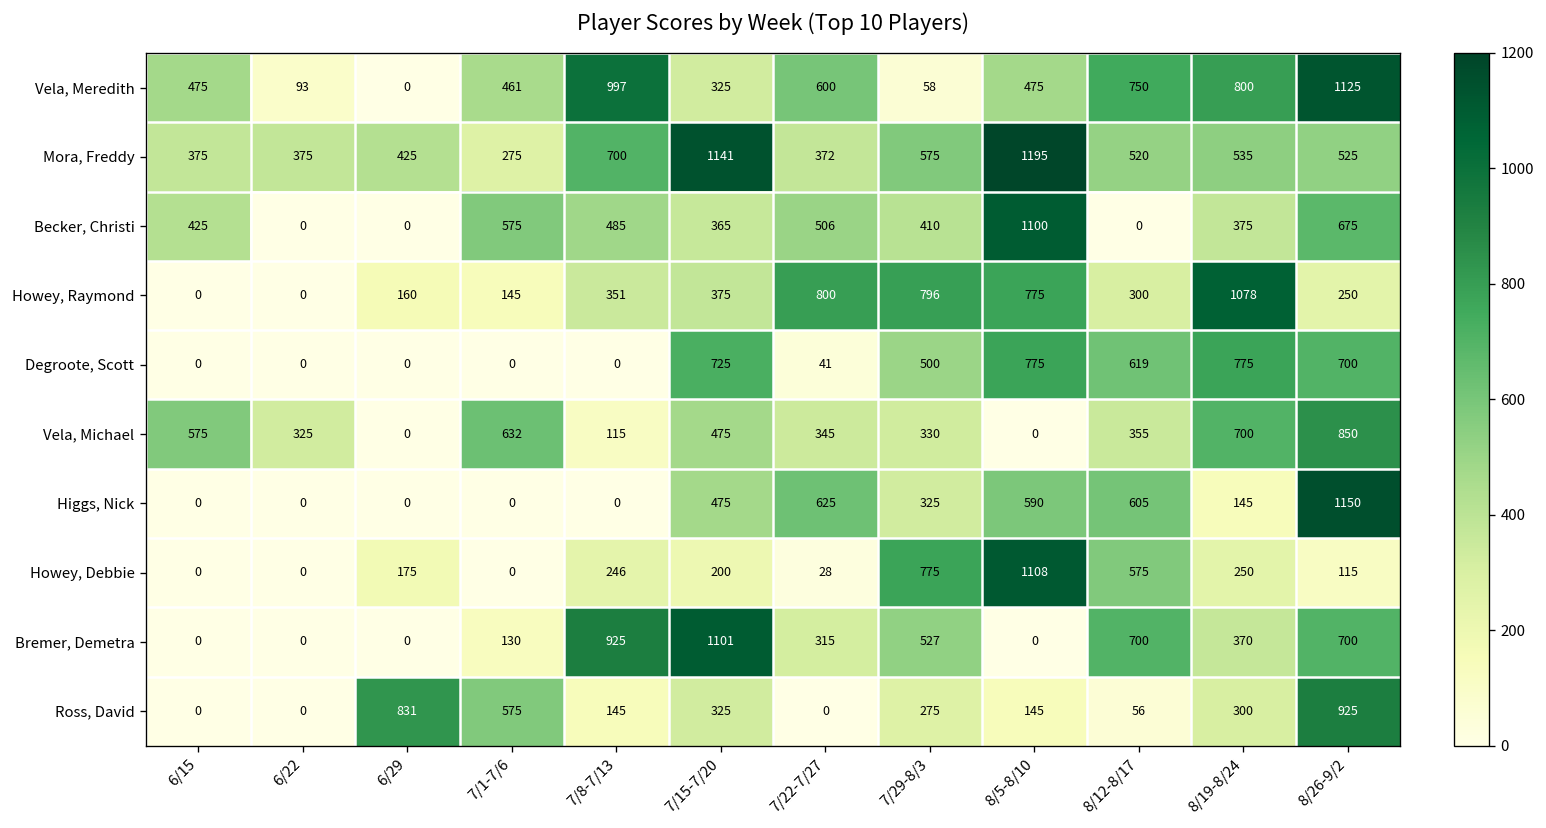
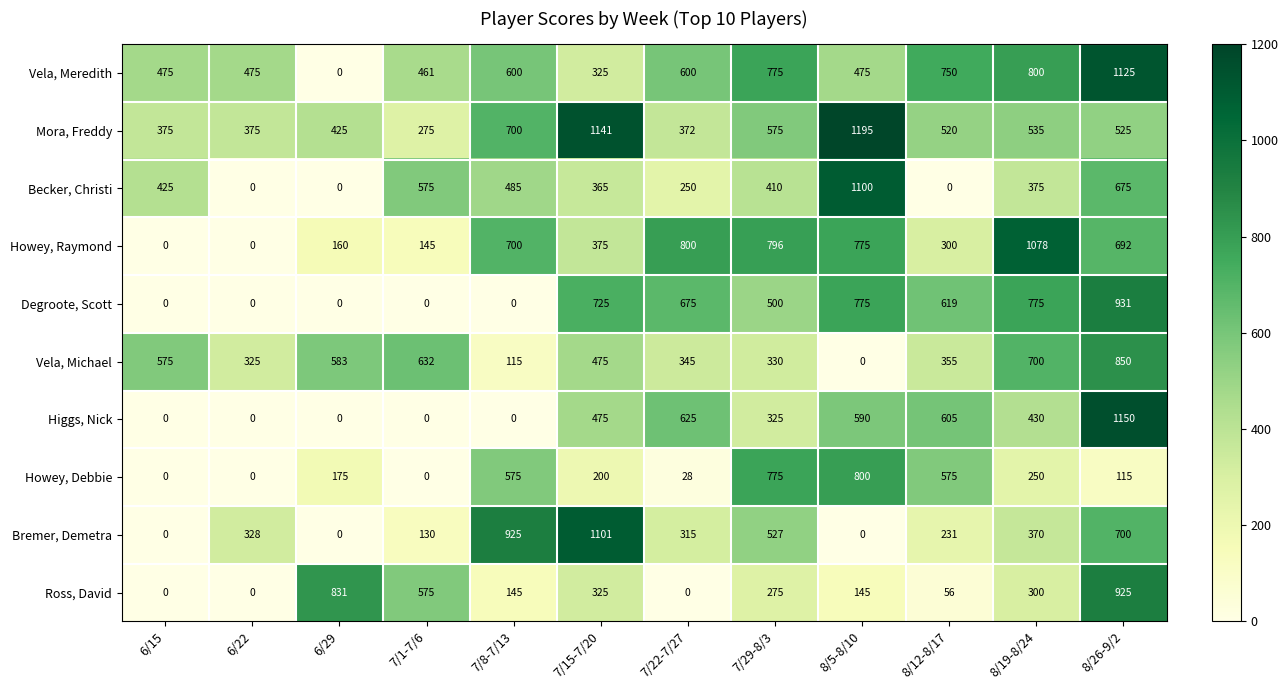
  {
    "Vela, Meredith": {
      "6/15": 475,
-     "6/22": 93,
+     "6/22": 475,
      "6/29": 0,
      "7/1-7/6": 461,
-     "7/8-7/13": 997,
+     "7/8-7/13": 600,
      "7/15-7/20": 325,
      "7/22-7/27": 600,
-     "7/29-8/3": 58,
+     "7/29-8/3": 775,
      "8/5-8/10": 475,
      "8/12-8/17": 750,
      "8/19-8/24": 800,
      "8/26-9/2": 1125
    },
    "Mora, Freddy": {
      "6/15": 375,
      "6/22": 375,
      "6/29": 425,
      "7/1-7/6": 275,
      "7/8-7/13": 700,
      "7/15-7/20": 1141,
      "7/22-7/27": 372,
      "7/29-8/3": 575,
      "8/5-8/10": 1195,
      "8/12-8/17": 520,
      "8/19-8/24": 535,
      "8/26-9/2": 525
    },
    "Becker, Christi": {
      "6/15": 425,
      "6/22": 0,
      "6/29": 0,
      "7/1-7/6": 575,
      "7/8-7/13": 485,
      "7/15-7/20": 365,
-     "7/22-7/27": 506,
+     "7/22-7/27": 250,
      "7/29-8/3": 410,
      "8/5-8/10": 1100,
      "8/12-8/17": 0,
      "8/19-8/24": 375,
      "8/26-9/2": 675
    },
    "Howey, Raymond": {
      "6/15": 0,
      "6/22": 0,
      "6/29": 160,
      "7/1-7/6": 145,
-     "7/8-7/13": 351,
+     "7/8-7/13": 700,
      "7/15-7/20": 375,
      "7/22-7/27": 800,
      "7/29-8/3": 796,
      "8/5-8/10": 775,
      "8/12-8/17": 300,
      "8/19-8/24": 1078,
-     "8/26-9/2": 250
+     "8/26-9/2": 692
    },
    "Degroote, Scott": {
      "6/15": 0,
      "6/22": 0,
      "6/29": 0,
      "7/1-7/6": 0,
      "7/8-7/13": 0,
      "7/15-7/20": 725,
-     "7/22-7/27": 41,
+     "7/22-7/27": 675,
      "7/29-8/3": 500,
      "8/5-8/10": 775,
      "8/12-8/17": 619,
      "8/19-8/24": 775,
-     "8/26-9/2": 700
+     "8/26-9/2": 931
    },
    "Vela, Michael": {
      "6/15": 575,
      "6/22": 325,
-     "6/29": 0,
+     "6/29": 583,
      "7/1-7/6": 632,
      "7/8-7/13": 115,
      "7/15-7/20": 475,
      "7/22-7/27": 345,
      "7/29-8/3": 330,
      "8/5-8/10": 0,
      "8/12-8/17": 355,
      "8/19-8/24": 700,
      "8/26-9/2": 850
    },
    "Higgs, Nick": {
      "6/15": 0,
      "6/22": 0,
      "6/29": 0,
      "7/1-7/6": 0,
      "7/8-7/13": 0,
      "7/15-7/20": 475,
      "7/22-7/27": 625,
      "7/29-8/3": 325,
      "8/5-8/10": 590,
      "8/12-8/17": 605,
-     "8/19-8/24": 145,
+     "8/19-8/24": 430,
      "8/26-9/2": 1150
    },
    "Howey, Debbie": {
      "6/15": 0,
      "6/22": 0,
      "6/29": 175,
      "7/1-7/6": 0,
-     "7/8-7/13": 246,
+     "7/8-7/13": 575,
      "7/15-7/20": 200,
      "7/22-7/27": 28,
      "7/29-8/3": 775,
-     "8/5-8/10": 1108,
+     "8/5-8/10": 800,
      "8/12-8/17": 575,
      "8/19-8/24": 250,
      "8/26-9/2": 115
    },
    "Bremer, Demetra": {
      "6/15": 0,
-     "6/22": 0,
+     "6/22": 328,
      "6/29": 0,
      "7/1-7/6": 130,
      "7/8-7/13": 925,
      "7/15-7/20": 1101,
      "7/22-7/27": 315,
      "7/29-8/3": 527,
      "8/5-8/10": 0,
-     "8/12-8/17": 700,
+     "8/12-8/17": 231,
      "8/19-8/24": 370,
      "8/26-9/2": 700
    },
    "Ross, David": {
      "6/15": 0,
      "6/22": 0,
      "6/29": 831,
      "7/1-7/6": 575,
      "7/8-7/13": 145,
      "7/15-7/20": 325,
      "7/22-7/27": 0,
      "7/29-8/3": 275,
      "8/5-8/10": 145,
      "8/12-8/17": 56,
      "8/19-8/24": 300,
      "8/26-9/2": 925
    }
  }
